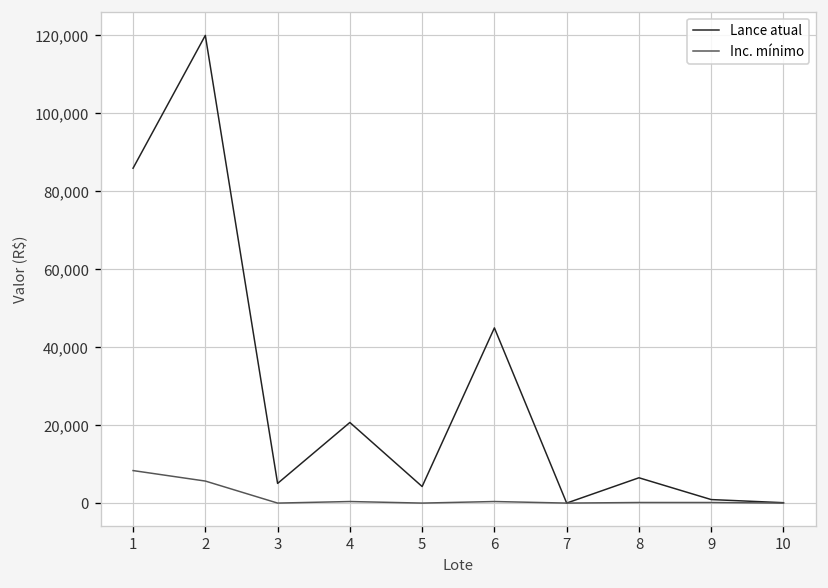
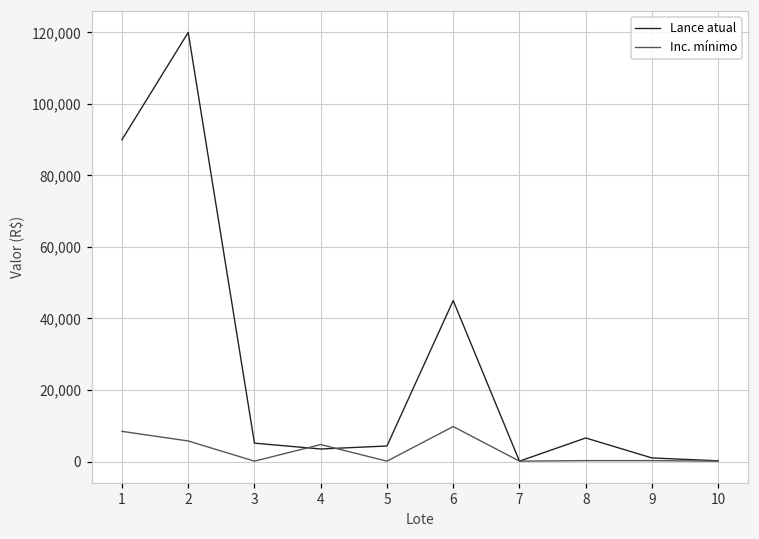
  {
    "Lance atual": {
-     "1": "86,000",
+     "1": "90,000",
      "2": "120,000",
      "3": "5,000",
-     "4": "21,000",
+     "4": "4,000",
      "5": "4,000",
      "6": "45,000",
      "8": "7,000"
    },
    "Inc. mínimo": {
      "1": "8,000",
      "2": "6,000",
      "3": "0",
-     "4": "1,000",
+     "4": "5,000",
      "5": "0",
-     "6": "1,000",
+     "6": "10,000",
      "8": "0"
    }
  }
